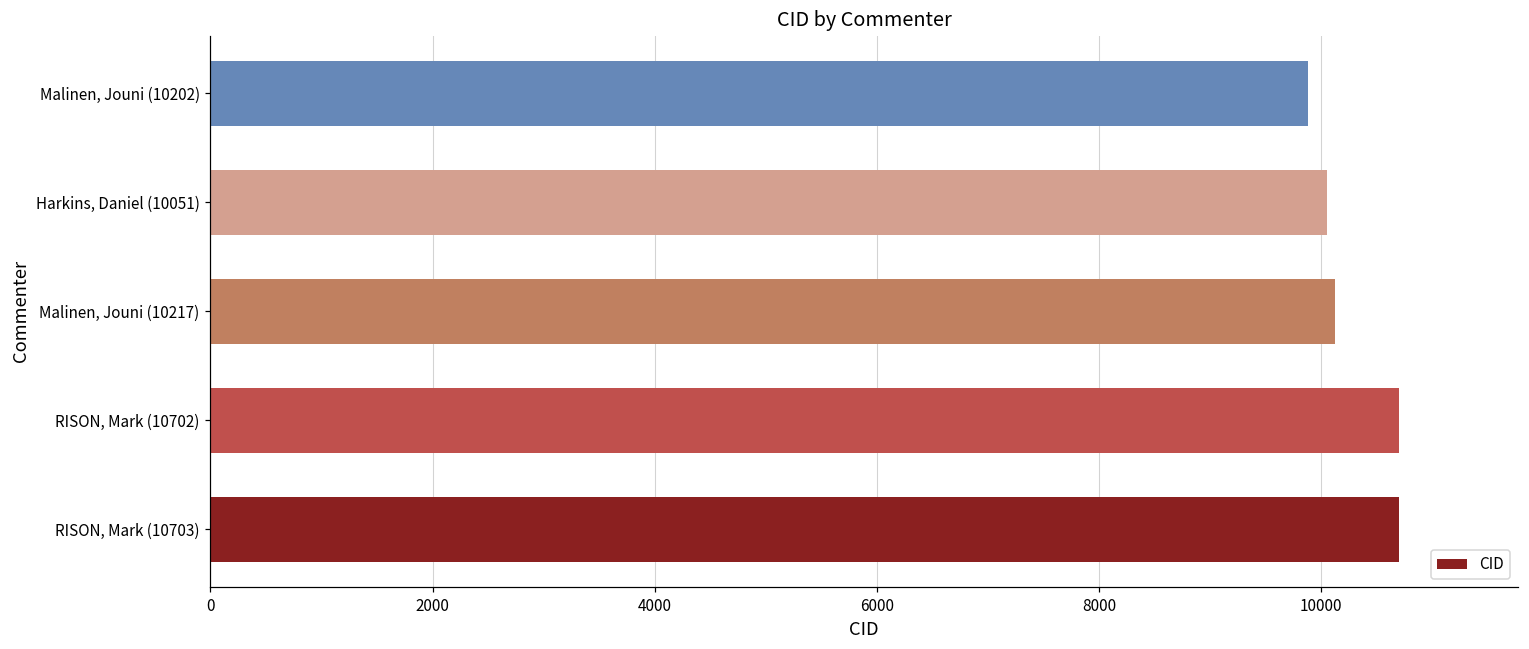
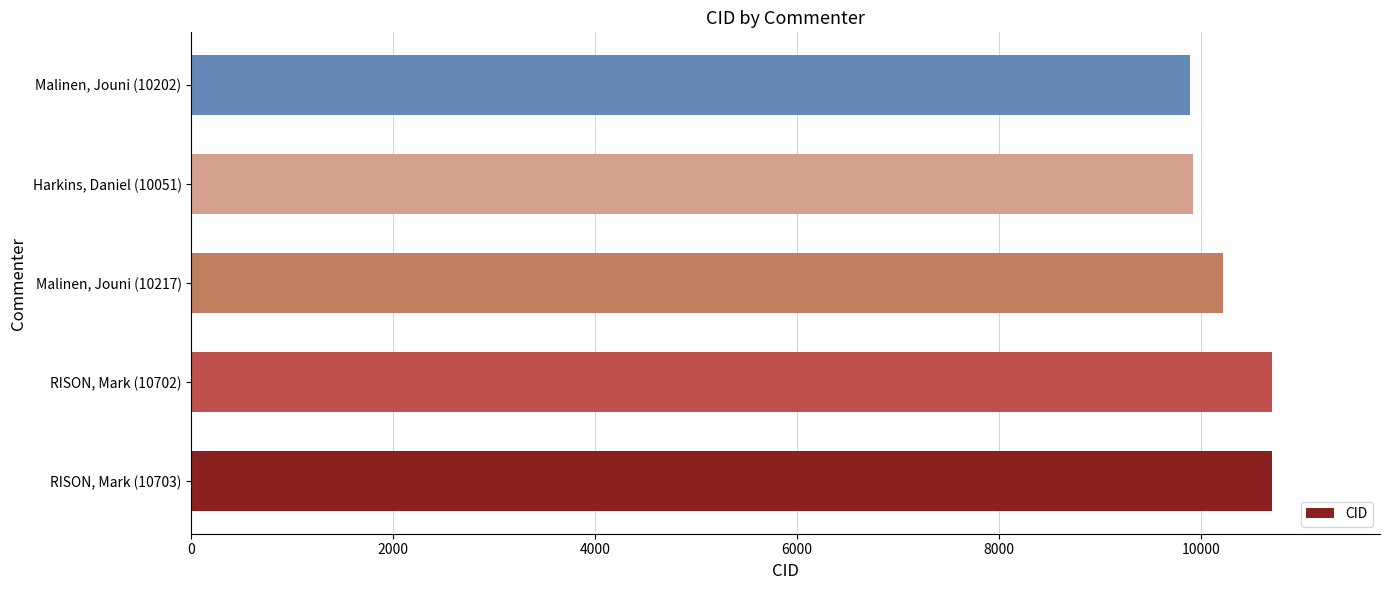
  {
    "Malinen, Jouni (10202)": 9890,
-   "Harkins, Daniel (10051)": 10050,
-   "Malinen, Jouni (10217)": 10130,
+   "Harkins, Daniel (10051)": 9920,
+   "Malinen, Jouni (10217)": 10220,
    "RISON, Mark (10702)": 10700,
    "RISON, Mark (10703)": 10700
  }
